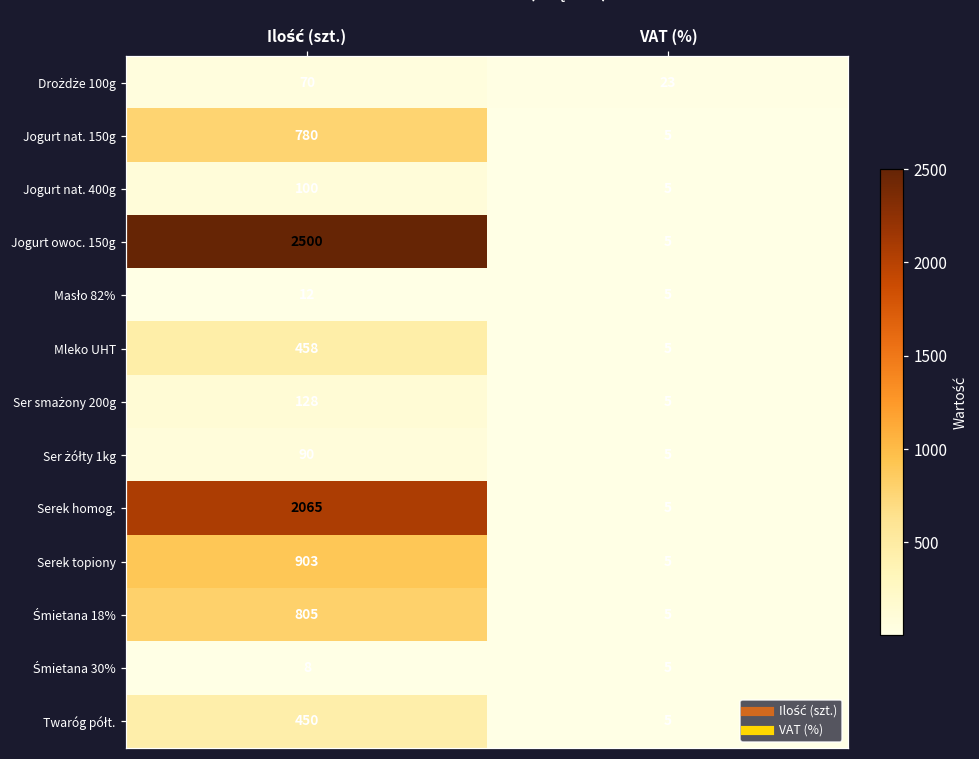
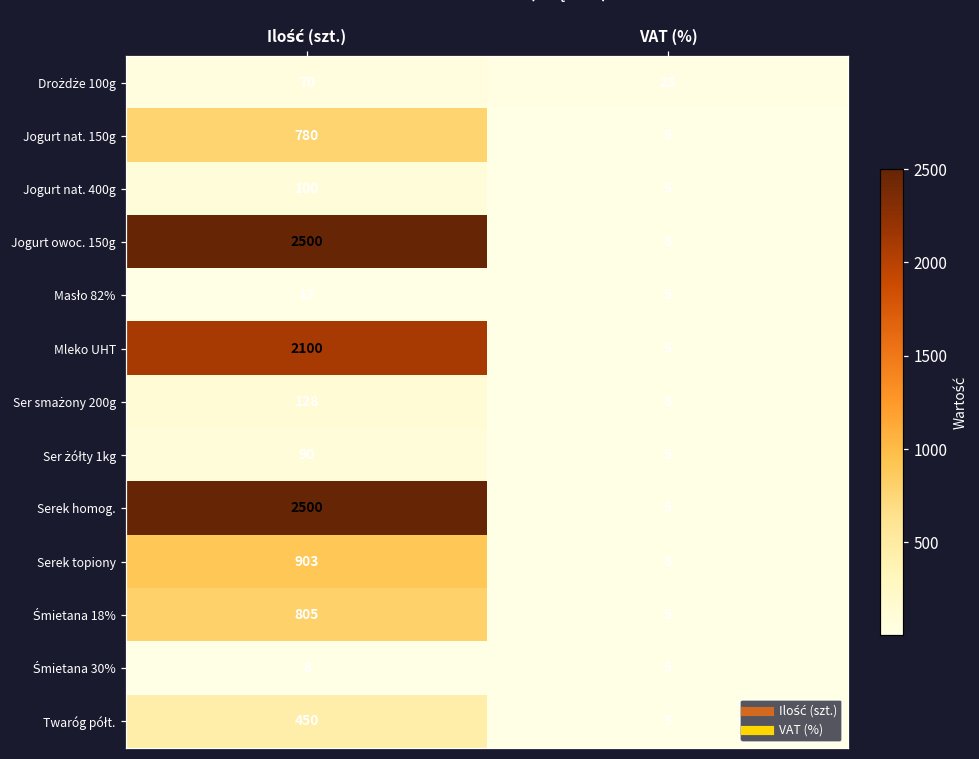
  {
    "Jogurt nat. 150g": {
      "Ilość (szt.)": 780
    },
    "Jogurt owoc. 150g": {
      "Ilość (szt.)": 2500
    },
    "Mleko UHT": {
-     "Ilość (szt.)": 458
+     "Ilość (szt.)": 2100
    },
    "Serek homog.": {
-     "Ilość (szt.)": 2065
+     "Ilość (szt.)": 2500
    },
    "Serek topiony": {
      "Ilość (szt.)": 903
    },
    "Śmietana 18%": {
      "Ilość (szt.)": 805
    },
    "Twaróg półt.": {
      "Ilość (szt.)": 450
    }
  }
